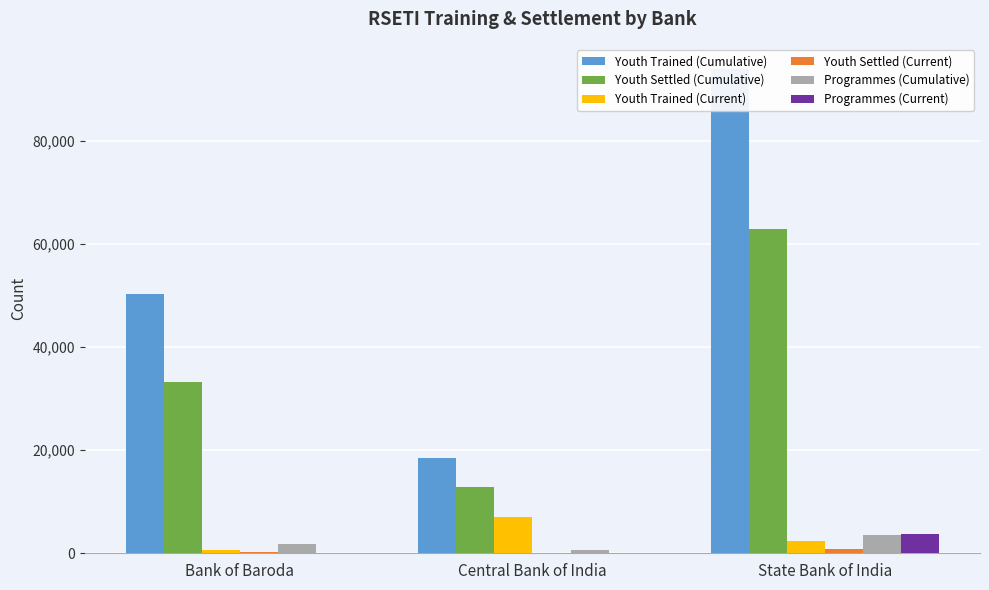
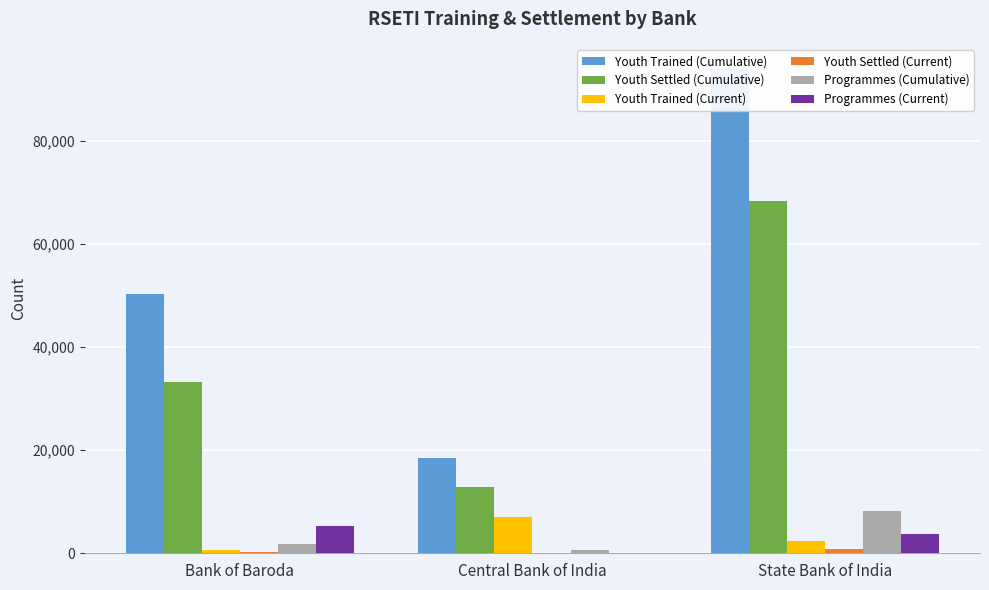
  {
    "Youth Trained (Cumulative)": {
      "Bank of Baroda": "50,000",
      "Central Bank of India": "18,000"
    },
    "Youth Settled (Cumulative)": {
      "Bank of Baroda": "33,000",
      "Central Bank of India": "13,000",
-     "State Bank of India": "63,000"
+     "State Bank of India": "68,000"
    },
    "Youth Trained (Current)": {
      "Bank of Baroda": "1,000",
      "Central Bank of India": "7,000",
      "State Bank of India": "2,000"
    },
    "Youth Settled (Current)": {
      "State Bank of India": "1,000"
    },
    "Programmes (Cumulative)": {
      "Bank of Baroda": "2,000",
      "Central Bank of India": "1,000",
-     "State Bank of India": "3,000"
+     "State Bank of India": "8,000"
    },
    "Programmes (Current)": {
-     "Bank of Baroda": "0",
+     "Bank of Baroda": "5,000",
      "State Bank of India": "4,000"
    }
  }
